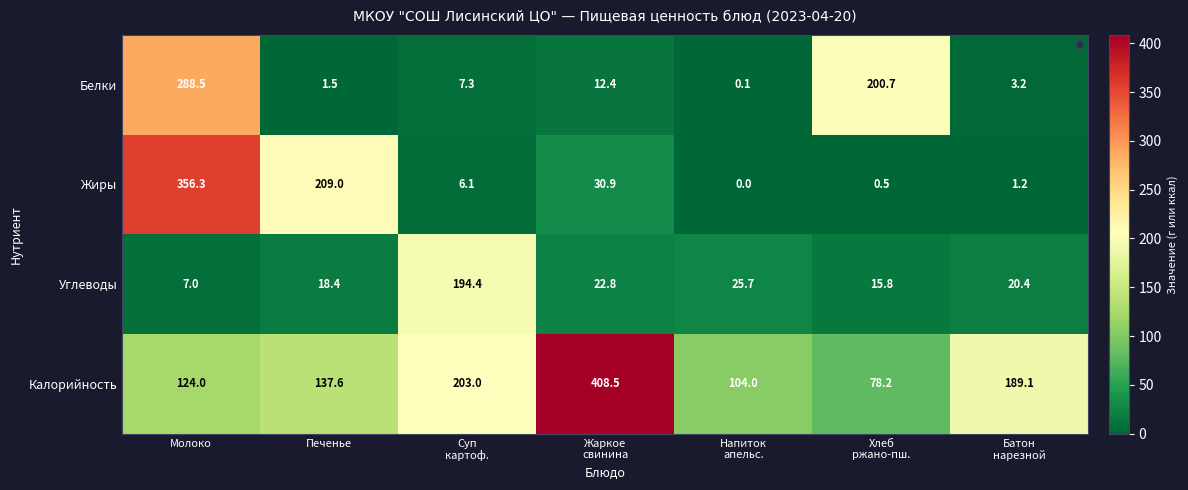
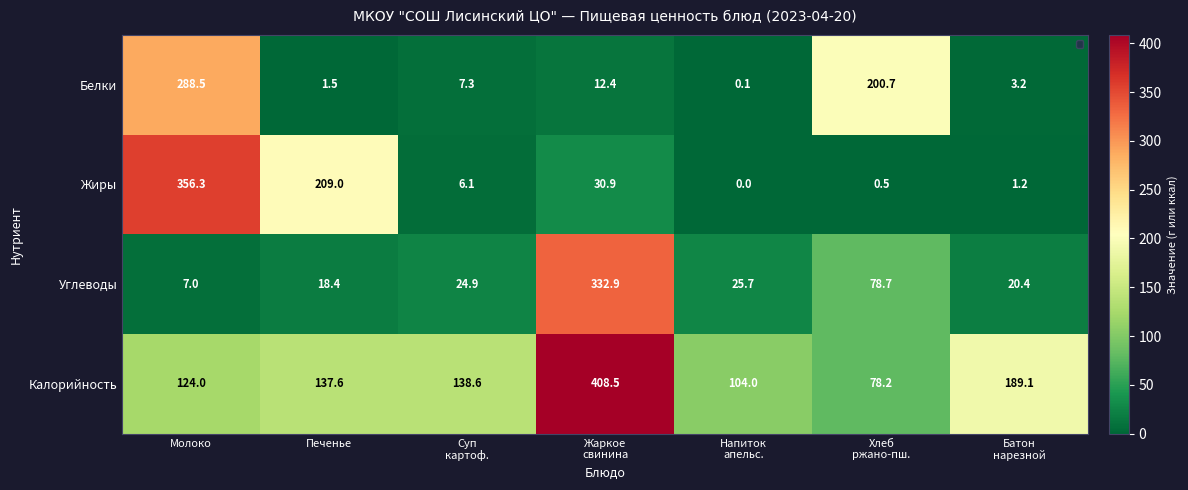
  {
    "Белки": {
      "Молоко": 288.5,
      "Печенье": 1.5,
      "Суп картоф.": 7.3,
      "Жаркое свинина": 12.4,
      "Напиток апельс.": 0.1,
      "Хлеб ржано-пш.": 200.7,
      "Батон нарезной": 3.2
    },
    "Жиры": {
      "Молоко": 356.3,
      "Печенье": 209.0,
      "Суп картоф.": 6.1,
      "Жаркое свинина": 30.9,
      "Напиток апельс.": 0.0,
      "Хлеб ржано-пш.": 0.5,
      "Батон нарезной": 1.2
    },
    "Углеводы": {
      "Молоко": 7.0,
      "Печенье": 18.4,
-     "Суп картоф.": 194.4,
-     "Жаркое свинина": 22.8,
+     "Суп картоф.": 24.9,
+     "Жаркое свинина": 332.9,
      "Напиток апельс.": 25.7,
-     "Хлеб ржано-пш.": 15.8,
+     "Хлеб ржано-пш.": 78.7,
      "Батон нарезной": 20.4
    },
    "Калорийность": {
      "Молоко": 124.0,
      "Печенье": 137.6,
-     "Суп картоф.": 203.0,
+     "Суп картоф.": 138.6,
      "Жаркое свинина": 408.5,
      "Напиток апельс.": 104.0,
      "Хлеб ржано-пш.": 78.2,
      "Батон нарезной": 189.1
    }
  }
